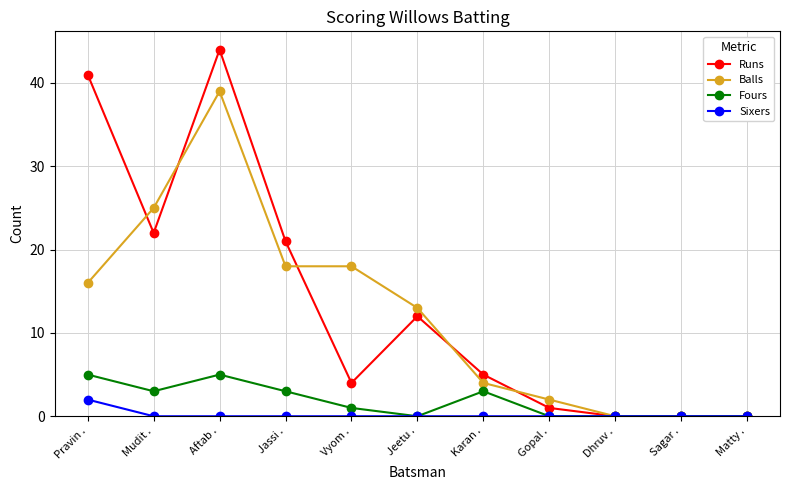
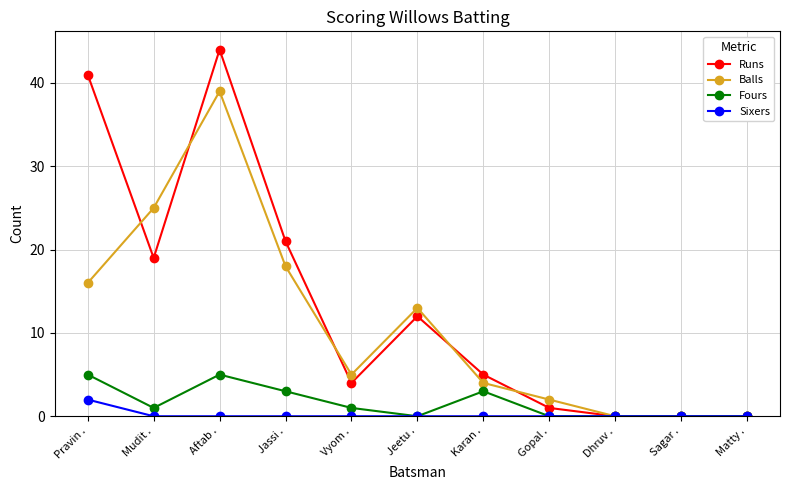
  {
    "Runs": {
      "Pravin .": 41,
-     "Mudit .": 22,
+     "Mudit .": 19,
      "Aftab .": 44,
      "Jassi .": 21,
      "Vyom .": 4,
      "Jeetu .": 12,
      "Karan .": 5,
      "Gopal .": 1
    },
    "Balls": {
      "Pravin .": 16,
      "Mudit .": 25,
      "Aftab .": 39,
      "Jassi .": 18,
-     "Vyom .": 18,
+     "Vyom .": 5,
      "Jeetu .": 13,
      "Karan .": 4,
      "Gopal .": 2
    },
    "Fours": {
      "Pravin .": 5,
-     "Mudit .": 3,
+     "Mudit .": 1,
      "Aftab .": 5,
      "Jassi .": 3,
      "Vyom .": 1,
      "Karan .": 3
    },
    "Sixers": {
      "Pravin .": 2,
      "Mudit .": 0,
      "Aftab .": 0,
      "Jassi .": 0,
      "Vyom .": 0,
      "Karan .": 0
    }
  }
